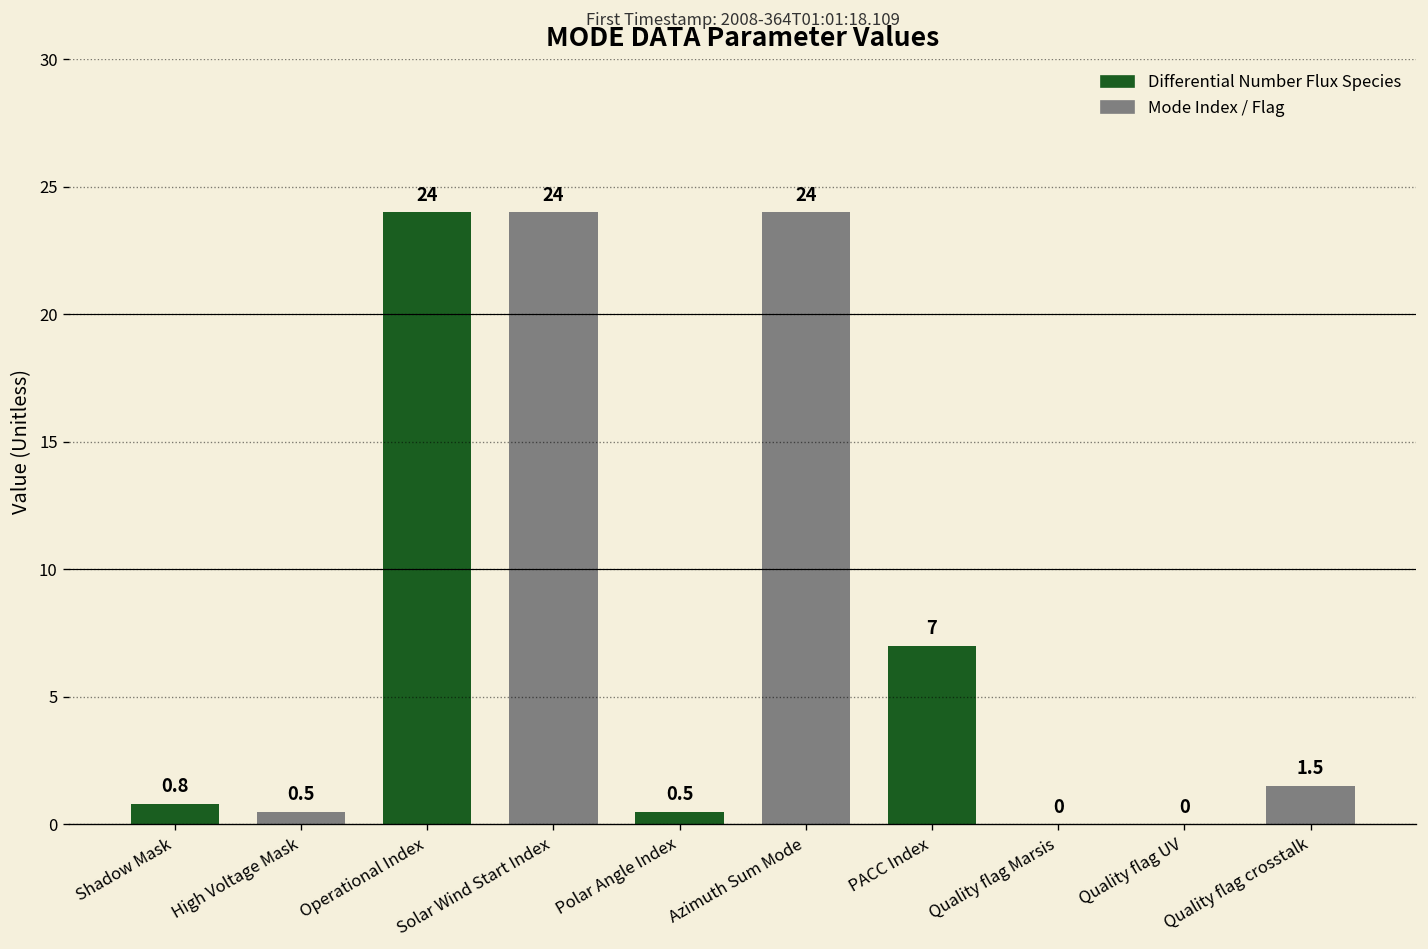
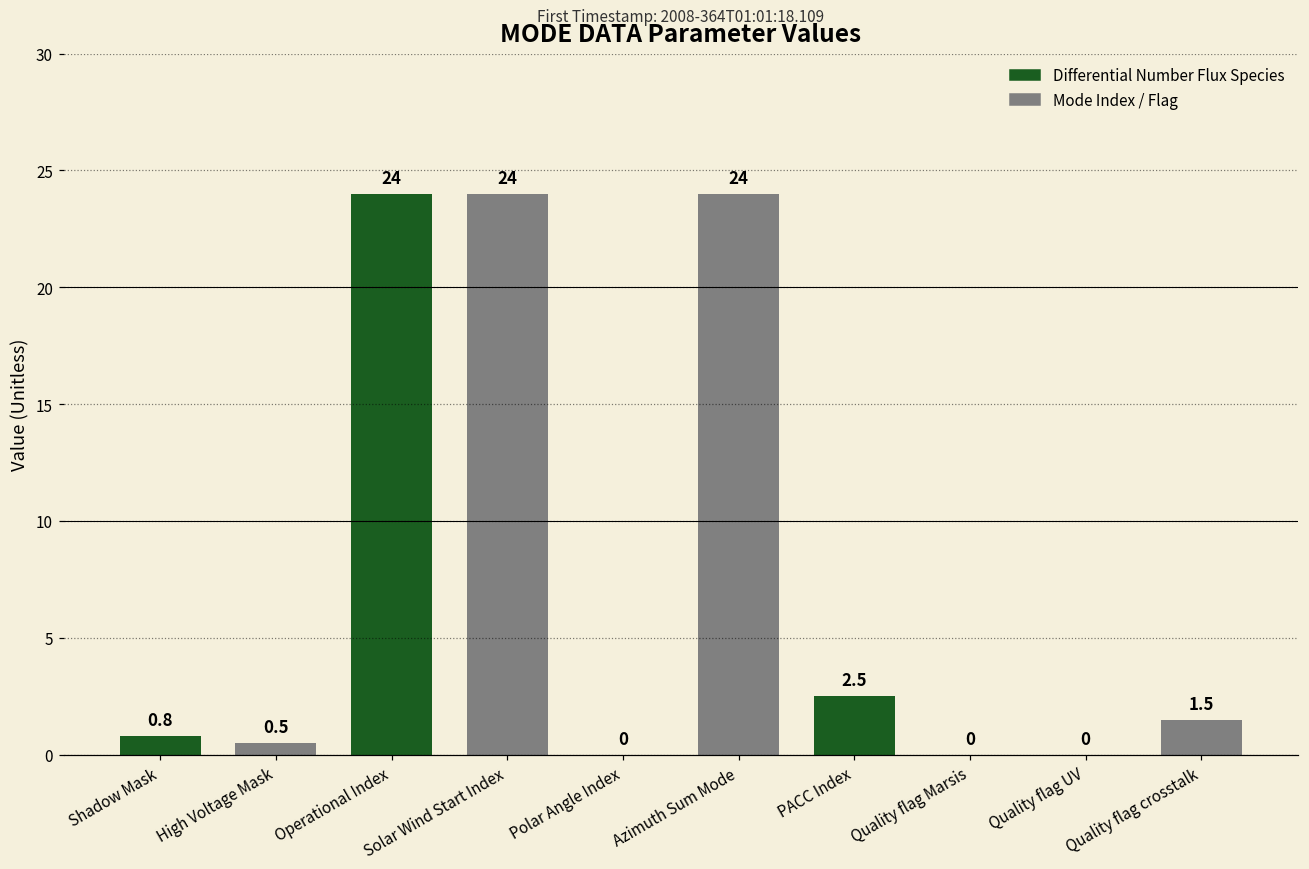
  {
    "Shadow Mask": 0.8,
    "High Voltage Mask": 0.5,
    "Operational Index": 24,
    "Solar Wind Start Index": 24,
-   "Polar Angle Index": 0.5,
+   "Polar Angle Index": 0,
    "Azimuth Sum Mode": 24,
-   "PACC Index": 7,
+   "PACC Index": 2.5,
    "Quality flag Marsis": 0,
    "Quality flag UV": 0,
    "Quality flag crosstalk": 1.5
  }
